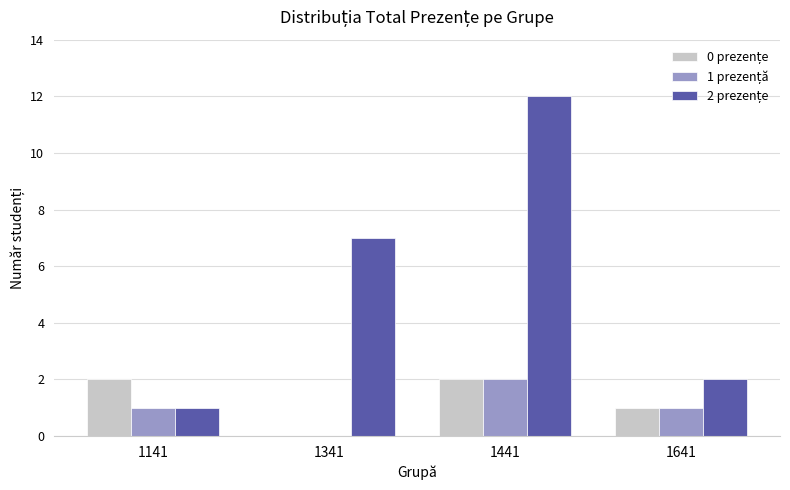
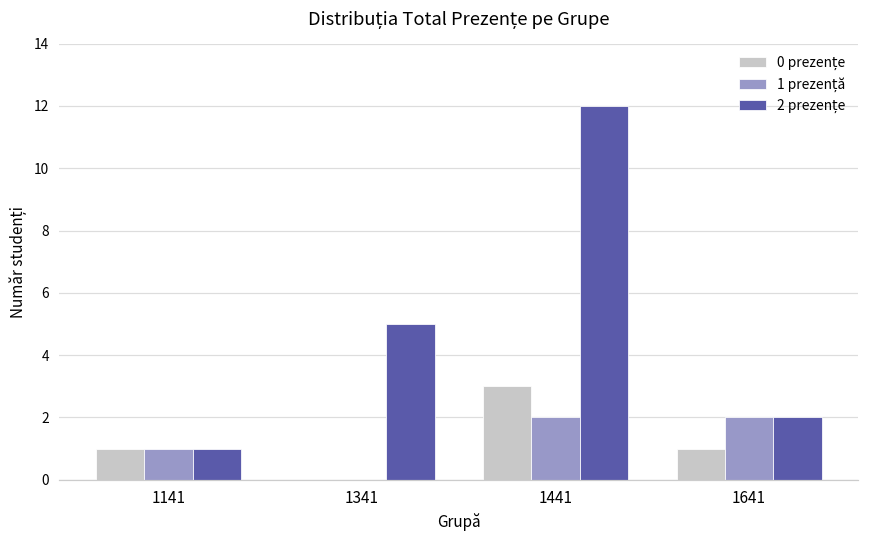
  {
    "0 prezențe": {
-     "1141": 2,
+     "1141": 1,
      "1341": 0,
-     "1441": 2,
+     "1441": 3,
      "1641": 1
    },
    "1 prezență": {
      "1141": 1,
      "1341": 0,
      "1441": 2,
-     "1641": 1
+     "1641": 2
    },
    "2 prezențe": {
      "1141": 1,
-     "1341": 7,
+     "1341": 5,
      "1441": 12,
      "1641": 2
    }
  }
